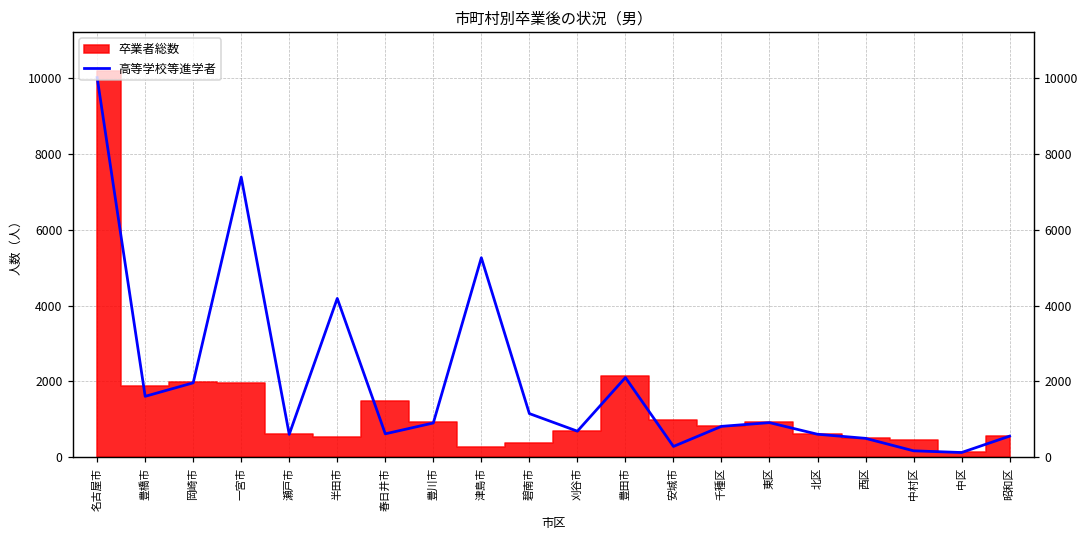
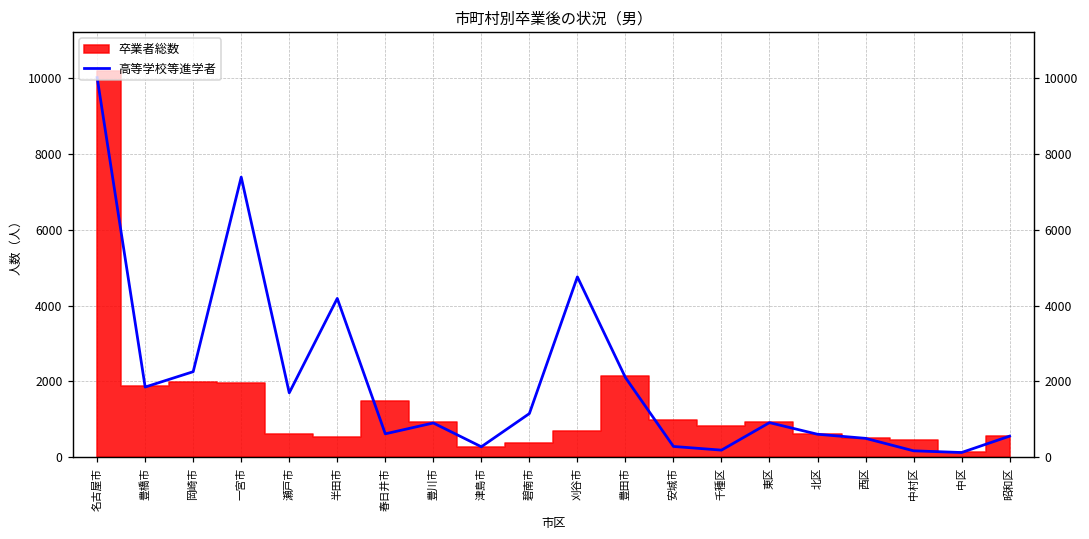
  {
    "高等学校等進学者": {
      "名古屋市": 10000,
-     "豊橋市": 1600,
-     "岡崎市": 2000,
+     "豊橋市": 1900,
+     "岡崎市": 2300,
      "一宮市": 7400,
-     "瀬戸市": 600,
+     "瀬戸市": 1700,
      "半田市": 4200,
      "春日井市": 600,
      "豊川市": 900,
-     "津島市": 5300,
+     "津島市": 300,
      "碧南市": 1200,
-     "刈谷市": 700,
+     "刈谷市": 4800,
      "豊田市": 2100,
      "安城市": 300,
-     "千種区": 800,
+     "千種区": 200,
      "東区": 900,
      "北区": 600,
      "西区": 500,
      "中村区": 200,
      "中区": 100
    }
  }
